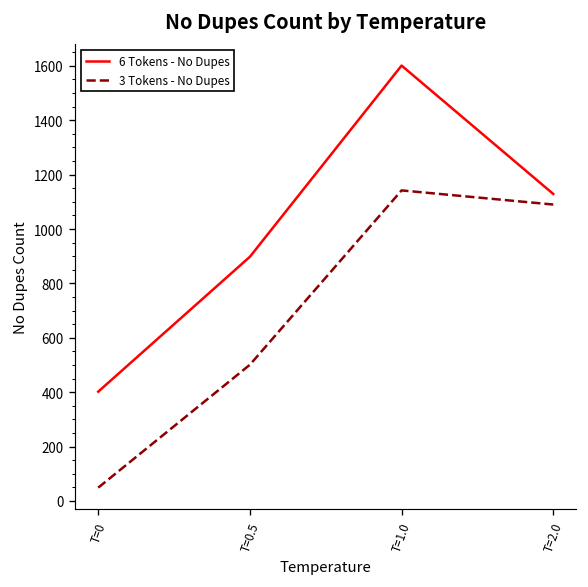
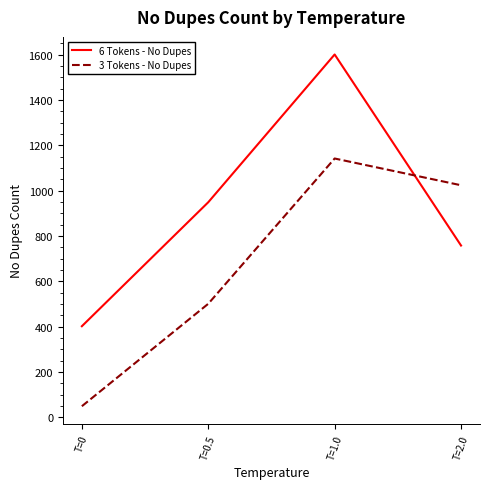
  {
    "6 Tokens - No Dupes": {
      "T=0": 400,
-     "T=0.5": 900,
+     "T=0.5": 950,
      "T=1.0": 1600,
-     "T=2.0": 1130
+     "T=2.0": 760
    },
    "3 Tokens - No Dupes": {
      "T=0": 50,
      "T=0.5": 500,
      "T=1.0": 1140,
-     "T=2.0": 1090
+     "T=2.0": 1020
    }
  }
